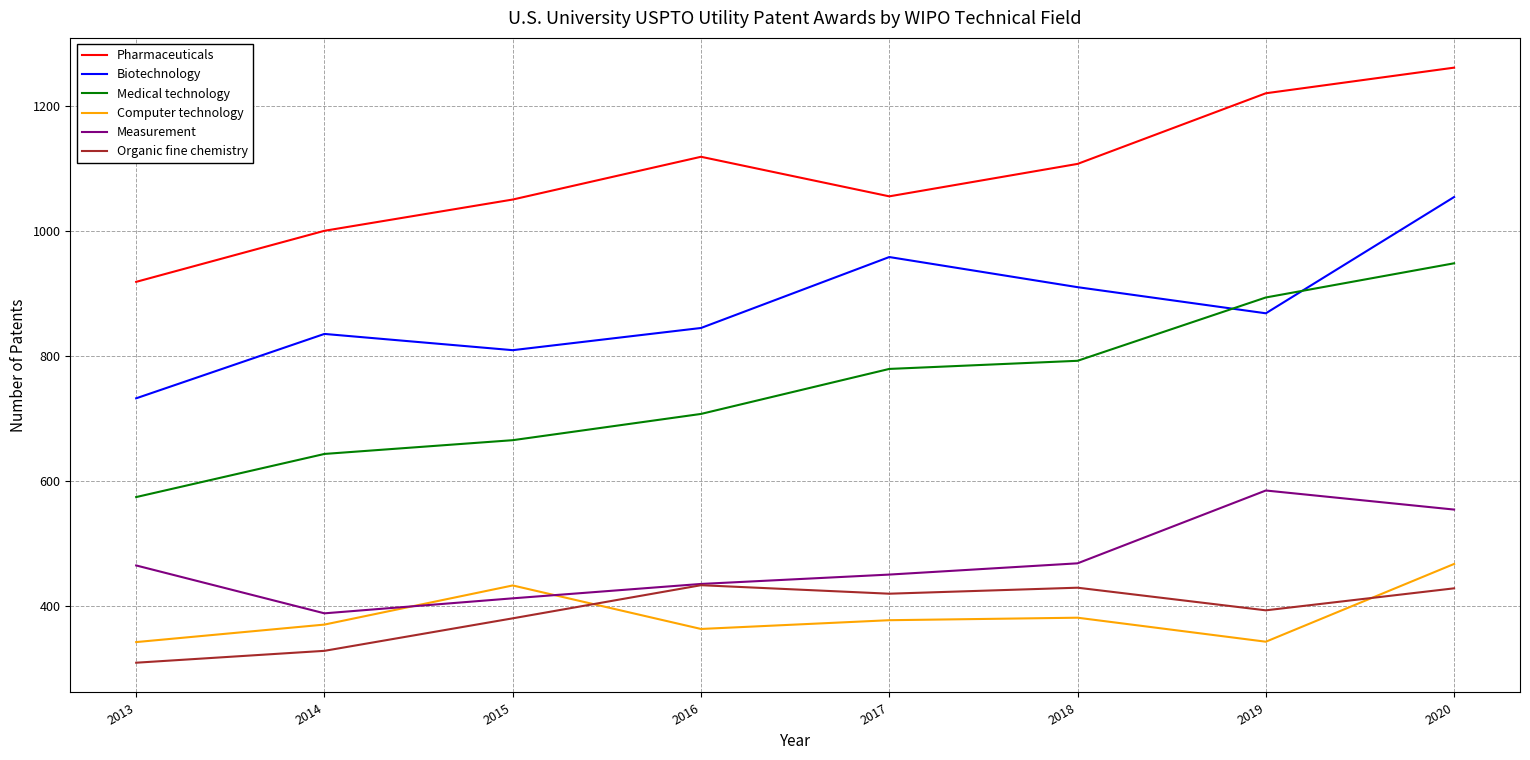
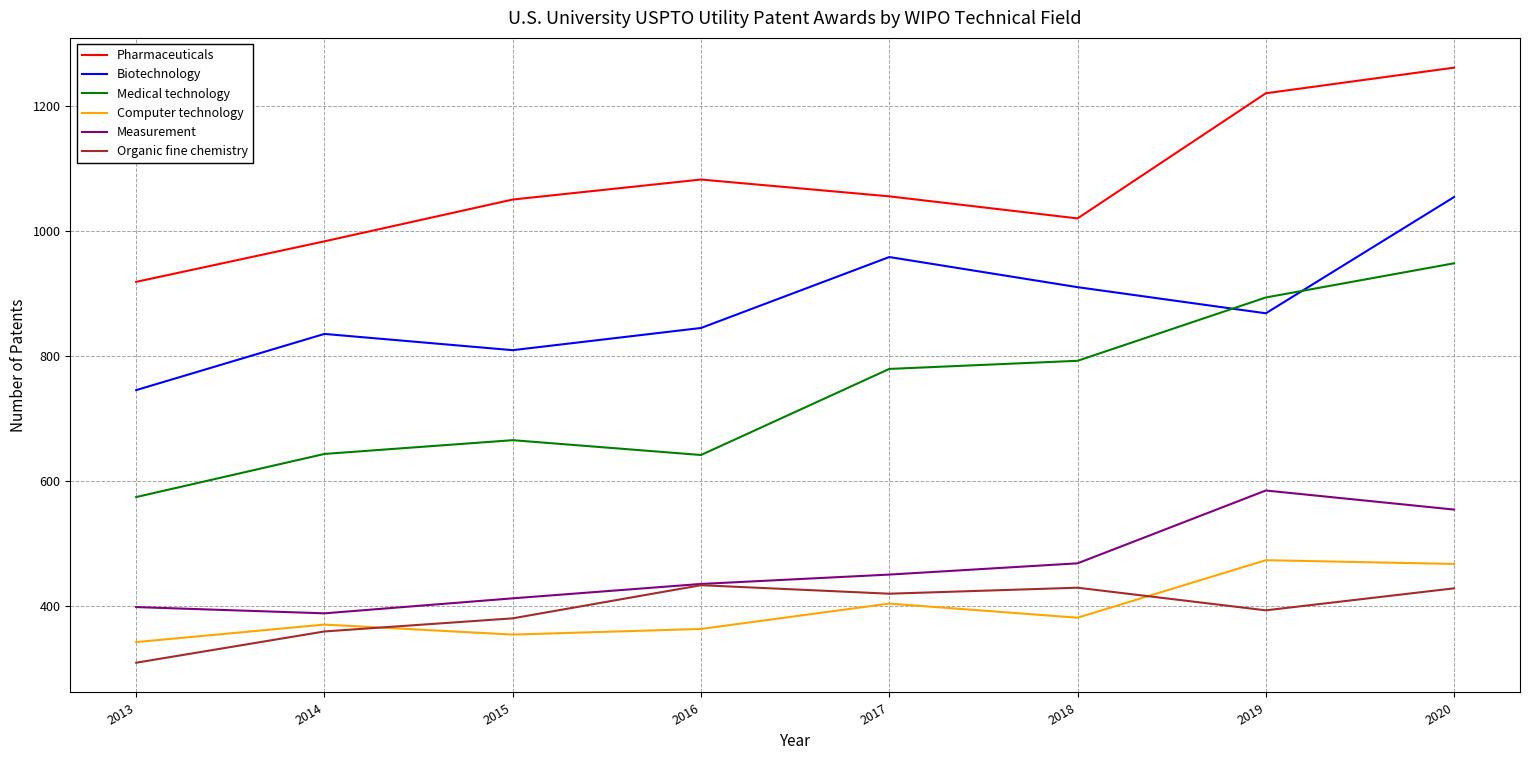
  {
    "Pharmaceuticals": {
      "2013": 920,
-     "2014": 1000,
+     "2014": 980,
      "2015": 1050,
-     "2016": 1120,
+     "2016": 1080,
      "2017": 1060,
-     "2018": 1110,
+     "2018": 1020,
      "2019": 1220,
      "2020": 1260
    },
    "Biotechnology": {
-     "2013": 730,
+     "2013": 750,
      "2014": 840,
      "2015": 810,
      "2016": 850,
      "2017": 960,
      "2018": 910,
      "2019": 870,
      "2020": 1060
    },
    "Medical technology": {
      "2013": 580,
      "2014": 640,
      "2015": 670,
-     "2016": 710,
+     "2016": 640,
      "2017": 780,
      "2018": 790,
      "2019": 890,
      "2020": 950
    },
    "Computer technology": {
      "2013": 340,
      "2014": 370,
-     "2015": 430,
+     "2015": 360,
      "2016": 360,
-     "2017": 380,
+     "2017": 400,
      "2018": 380,
-     "2019": 340,
+     "2019": 470,
      "2020": 470
    },
    "Measurement": {
-     "2013": 470,
+     "2013": 400,
      "2014": 390,
      "2015": 410,
      "2017": 450,
      "2018": 470,
      "2019": 590,
      "2020": 560
    },
    "Organic fine chemistry": {
      "2013": 310,
-     "2014": 330,
+     "2014": 360,
      "2015": 380,
      "2017": 420,
      "2018": 430,
      "2019": 390,
      "2020": 430
    }
  }
